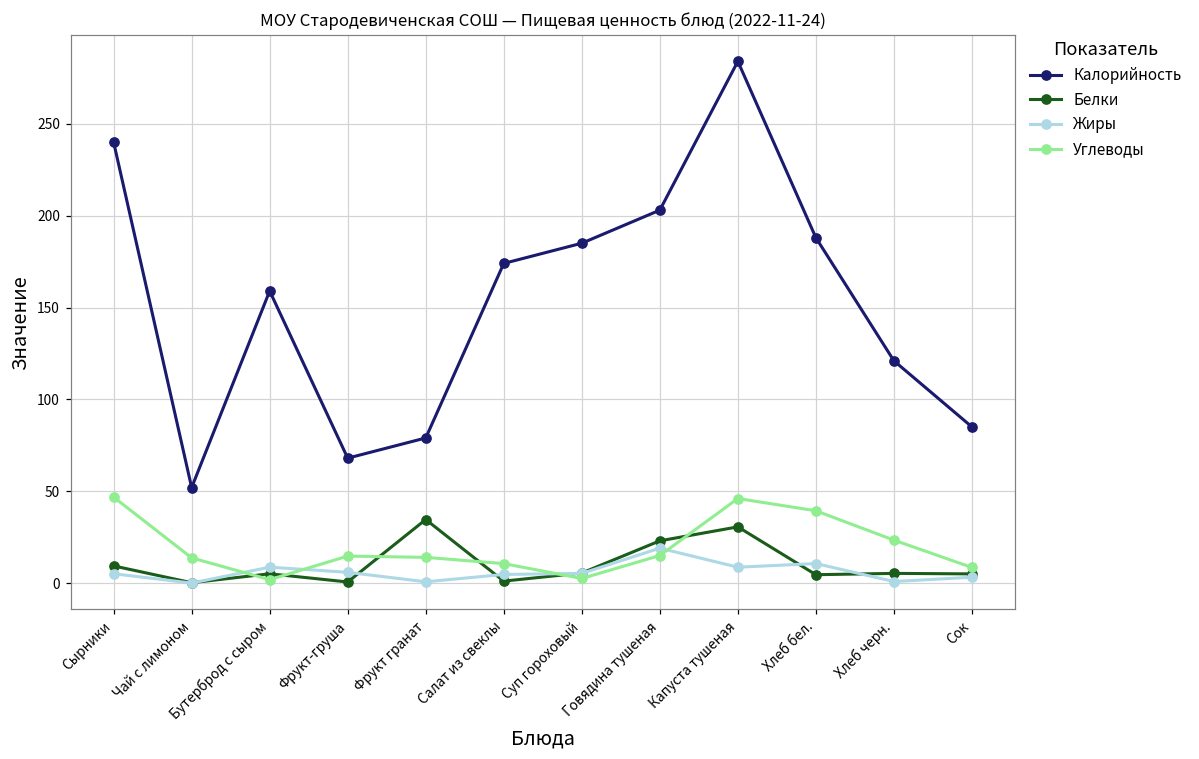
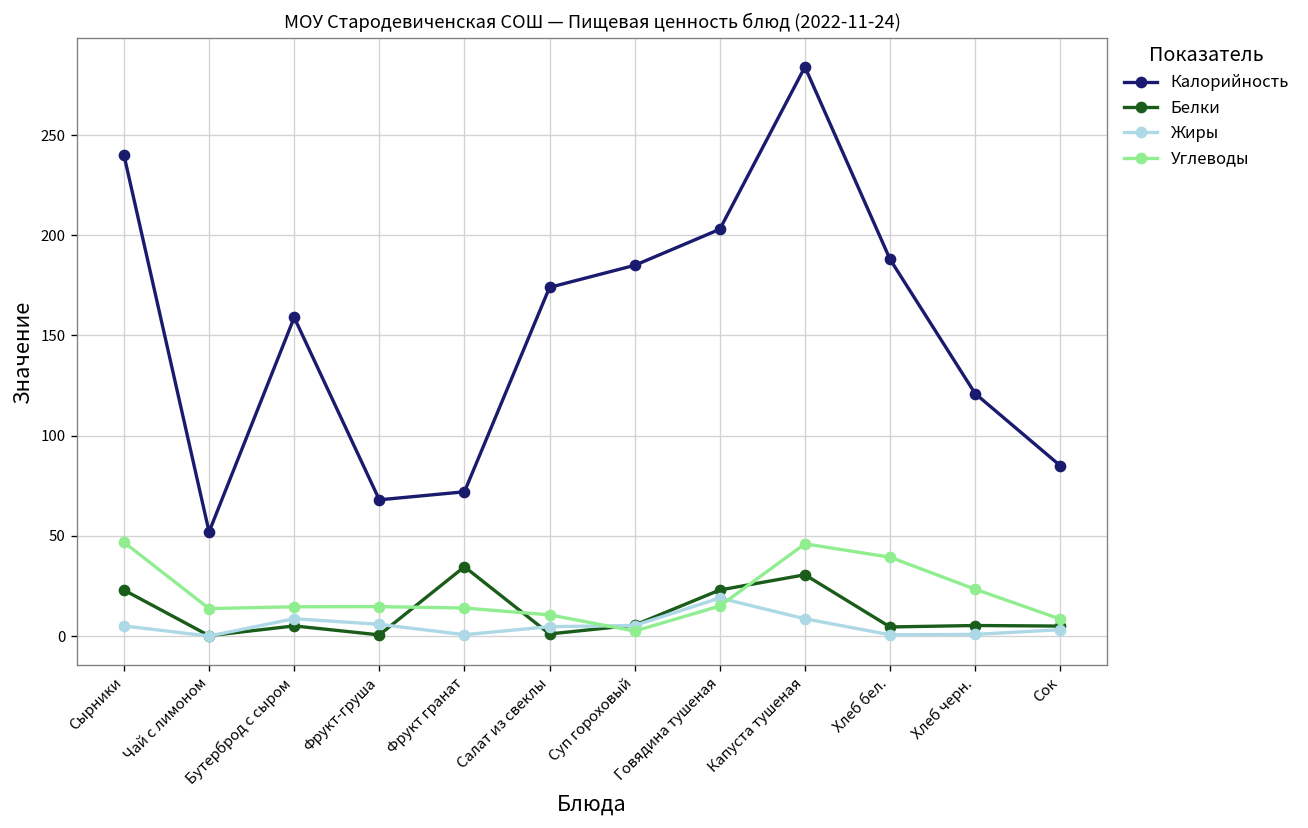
  {
    "Калорийность": {
      "Сырники": 240,
      "Чай с лимоном": 52,
      "Бутерброд с сыром": 159,
      "Фрукт-груша": 68,
-     "Фрукт гранат": 79,
+     "Фрукт гранат": 72,
      "Салат из свеклы": 174,
      "Суп гороховый": 185,
      "Говядина тушеная": 203,
      "Капуста тушеная": 284,
      "Хлеб бел.": 188,
      "Хлеб черн.": 121,
      "Сок": 85
    },
    "Белки": {
-     "Сырники": 9,
+     "Сырники": 23,
      "Бутерброд с сыром": 5,
      "Фрукт-груша": 1,
      "Фрукт гранат": 35,
      "Салат из свеклы": 1,
      "Говядина тушеная": 23,
      "Капуста тушеная": 31,
      "Хлеб бел.": 5,
      "Хлеб черн.": 5,
      "Сок": 5
    },
    "Жиры": {
      "Сырники": 5,
      "Бутерброд с сыром": 9,
      "Фрукт-груша": 6,
      "Фрукт гранат": 1,
      "Салат из свеклы": 5,
      "Говядина тушеная": 19,
      "Капуста тушеная": 9,
-     "Хлеб бел.": 11,
+     "Хлеб бел.": 1,
      "Хлеб черн.": 1,
      "Сок": 3
    },
    "Углеводы": {
      "Сырники": 47,
      "Чай с лимоном": 14,
-     "Бутерброд с сыром": 2,
+     "Бутерброд с сыром": 15,
      "Фрукт-груша": 15,
      "Фрукт гранат": 14,
      "Салат из свеклы": 11,
      "Суп гороховый": 3,
      "Говядина тушеная": 15,
      "Капуста тушеная": 46,
      "Хлеб бел.": 39,
      "Хлеб черн.": 23,
      "Сок": 9
    }
  }
